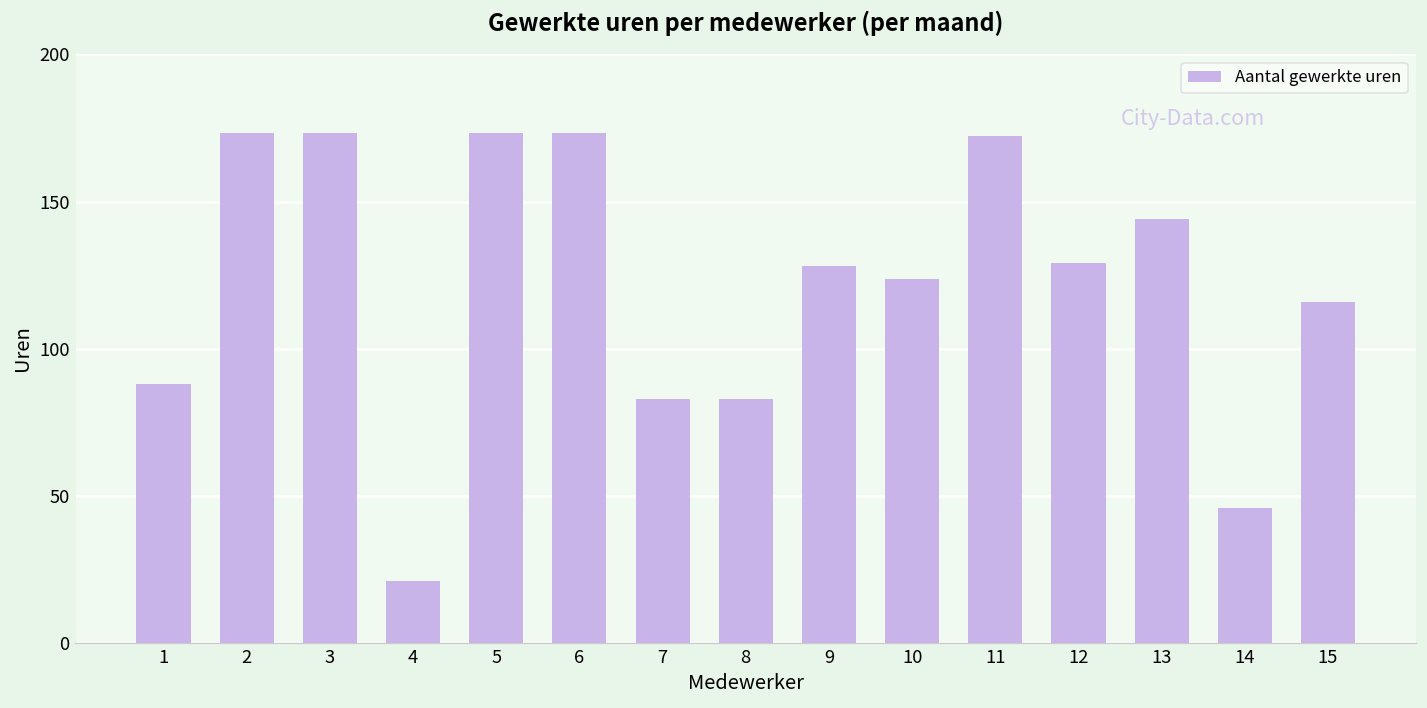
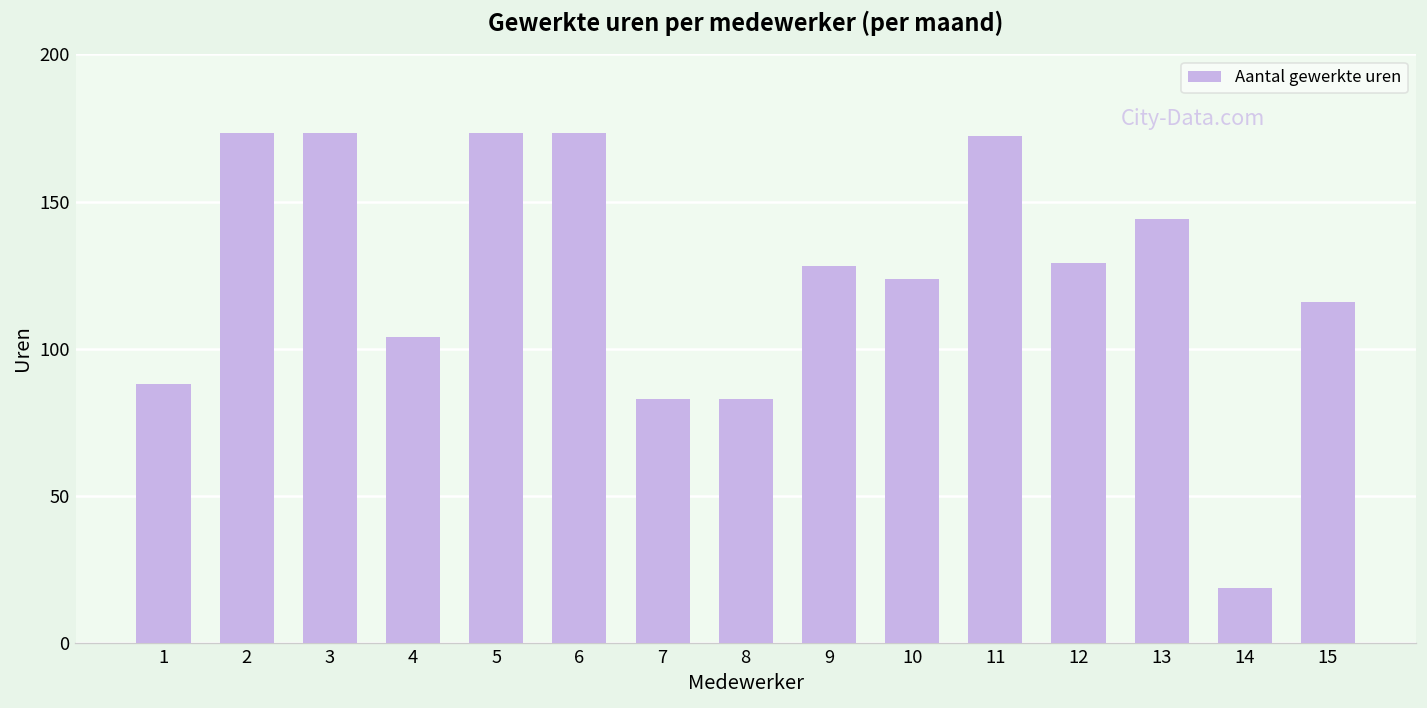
  {
    "1": 88,
    "2": 173,
    "3": 173,
-   "4": 21,
+   "4": 104,
    "5": 173,
    "6": 173,
    "7": 83,
    "8": 83,
    "9": 128,
    "10": 124,
    "11": 172,
    "12": 129,
    "13": 144,
-   "14": 46,
+   "14": 19,
    "15": 116
  }
